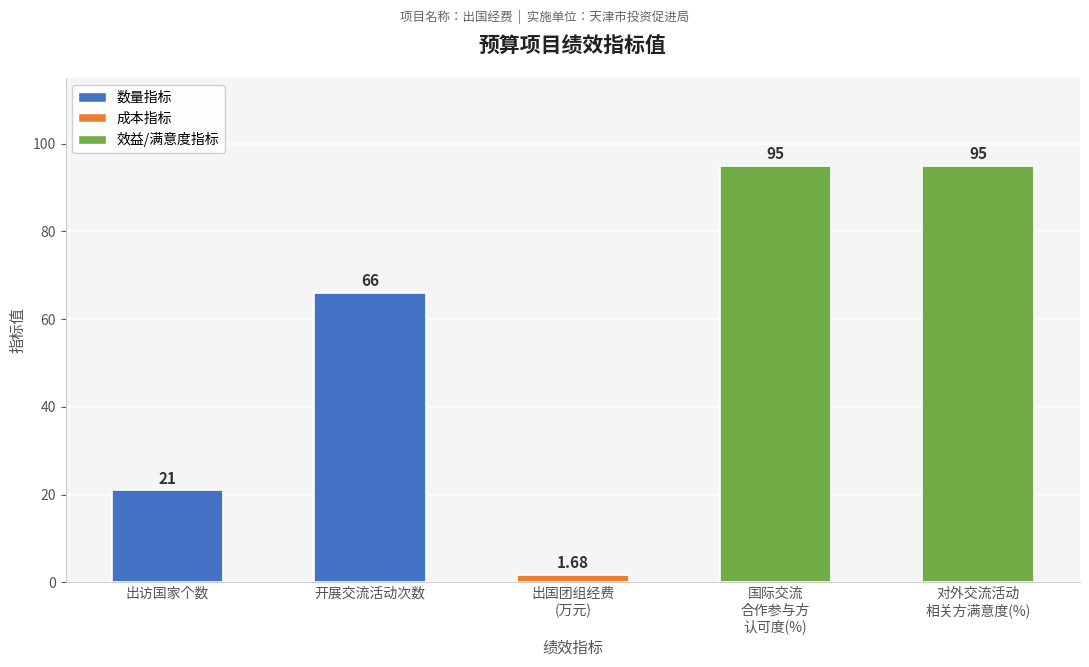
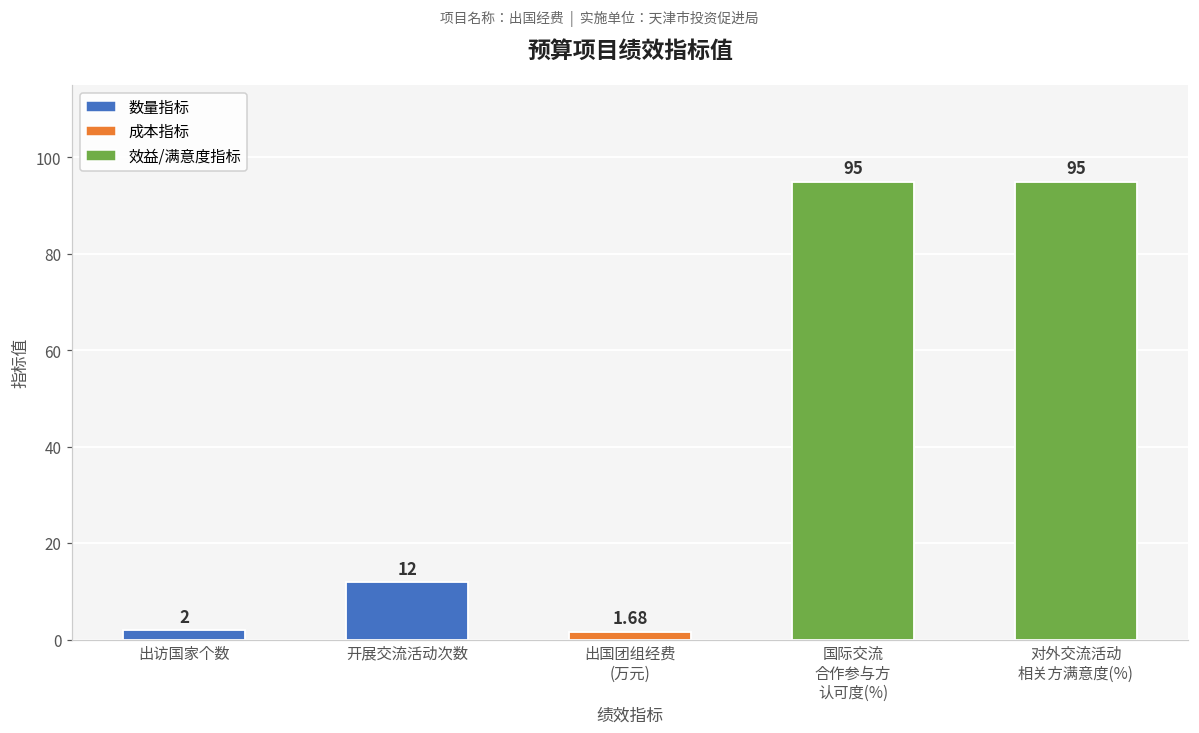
  {
-   "出访国家个数": 21,
-   "开展交流活动次数": 66,
+   "出访国家个数": 2,
+   "开展交流活动次数": 12,
    "出国团组经费 (万元)": 1.68,
    "国际交流 合作参与方 认可度(%)": 95,
    "对外交流活动 相关方满意度(%)": 95
  }
